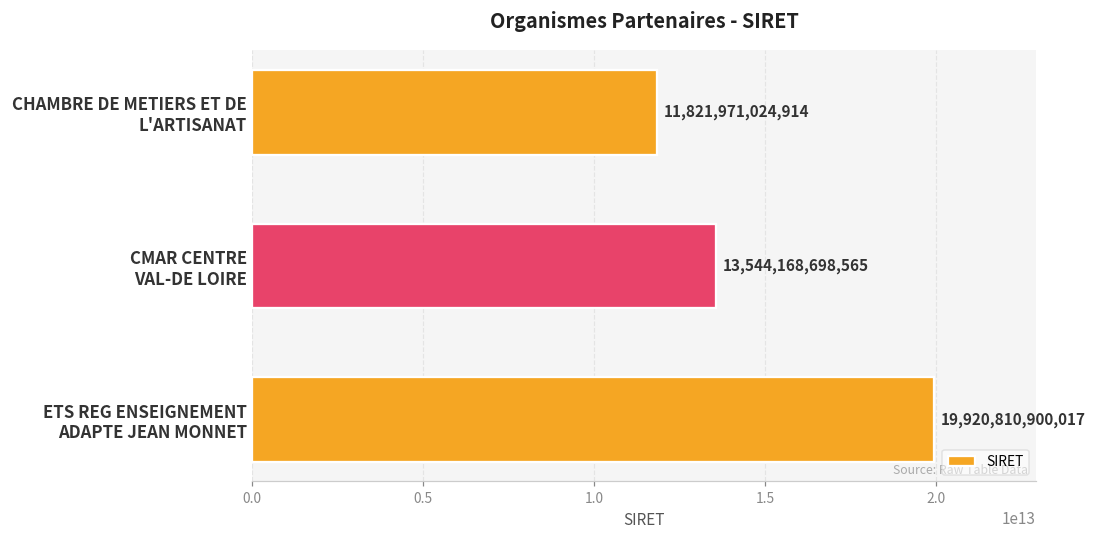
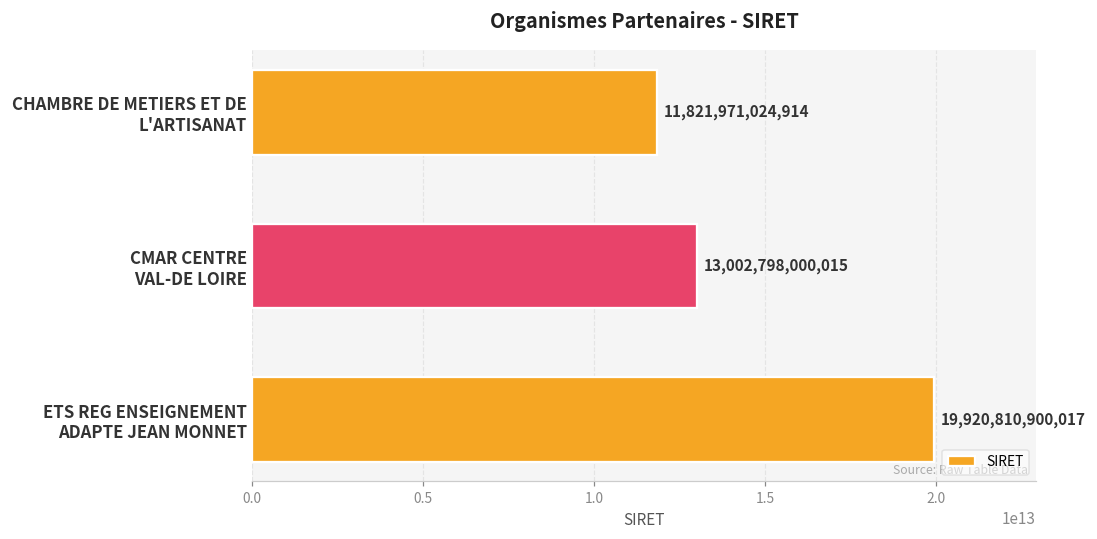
  {
    "CHAMBRE DE METIERS ET DE L'ARTISANAT": "11,821,971,024,914",
-   "CMAR CENTRE VAL-DE LOIRE": "13,544,168,698,565",
+   "CMAR CENTRE VAL-DE LOIRE": "13,002,798,000,015",
    "ETS REG ENSEIGNEMENT ADAPTE JEAN MONNET": "19,920,810,900,017"
  }
